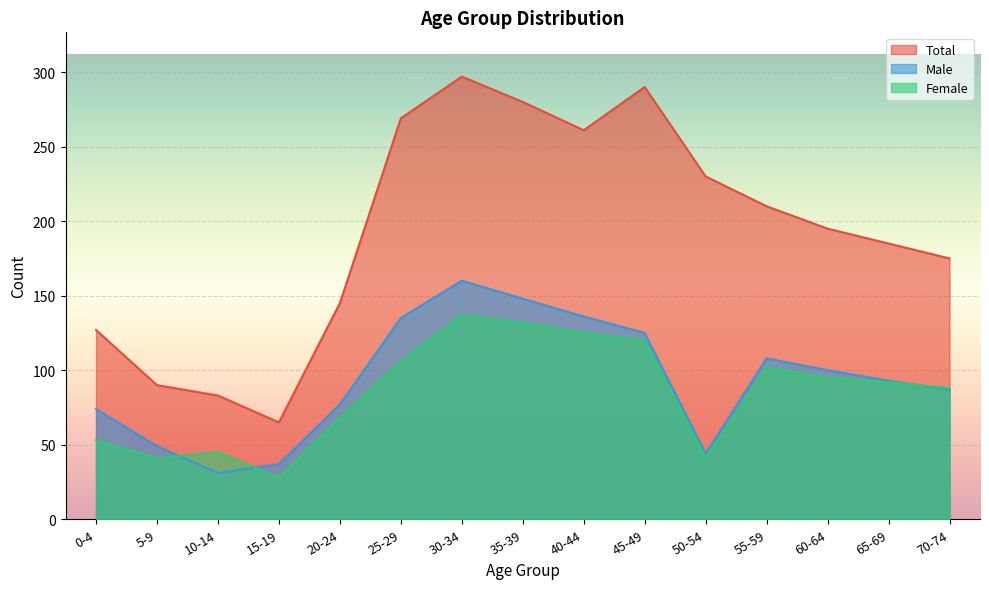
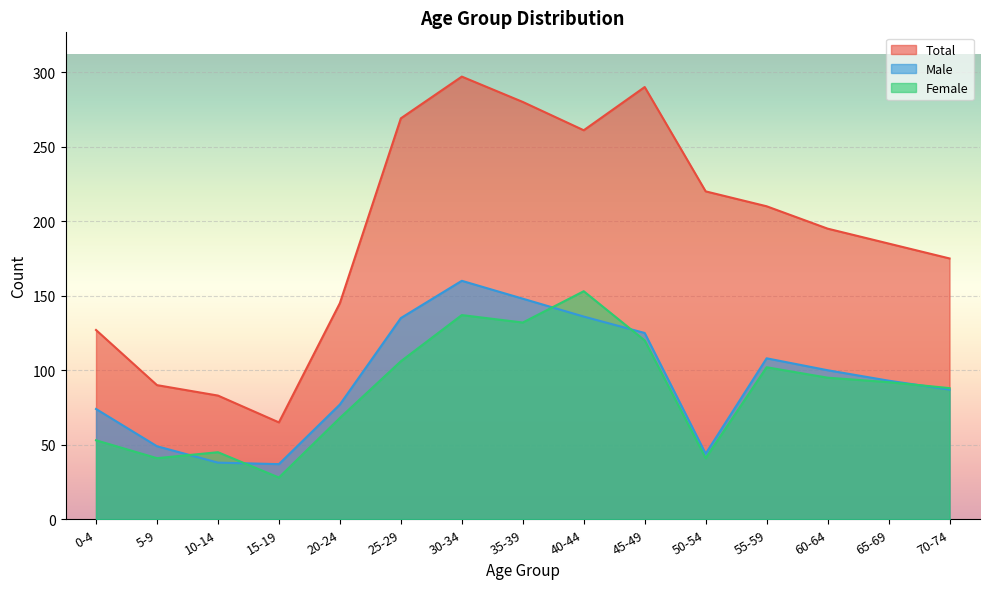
  {
    "Total": {
      "0-4": 127,
      "5-9": 90,
      "10-14": 83,
      "15-19": 65,
      "20-24": 145,
      "25-29": 269,
      "30-34": 297,
      "35-39": 280,
      "40-44": 261,
      "45-49": 290,
-     "50-54": 230,
+     "50-54": 220,
      "55-59": 210,
      "60-64": 195,
      "65-69": 185,
      "70-74": 175
    },
    "Male": {
      "0-4": 74,
      "5-9": 49,
-     "10-14": 31,
+     "10-14": 38,
      "15-19": 37,
      "20-24": 77,
      "25-29": 135,
      "30-34": 160,
      "35-39": 148,
      "40-44": 136,
      "45-49": 125,
      "50-54": 44,
      "55-59": 108,
      "60-64": 100
    },
    "Female": {
      "0-4": 53,
      "5-9": 41,
      "10-14": 45,
      "15-19": 28,
      "20-24": 68,
      "25-29": 106,
      "30-34": 137,
      "35-39": 132,
-     "40-44": 125,
+     "40-44": 153,
      "45-49": 120,
      "50-54": 41,
      "55-59": 102,
      "60-64": 95
    }
  }
